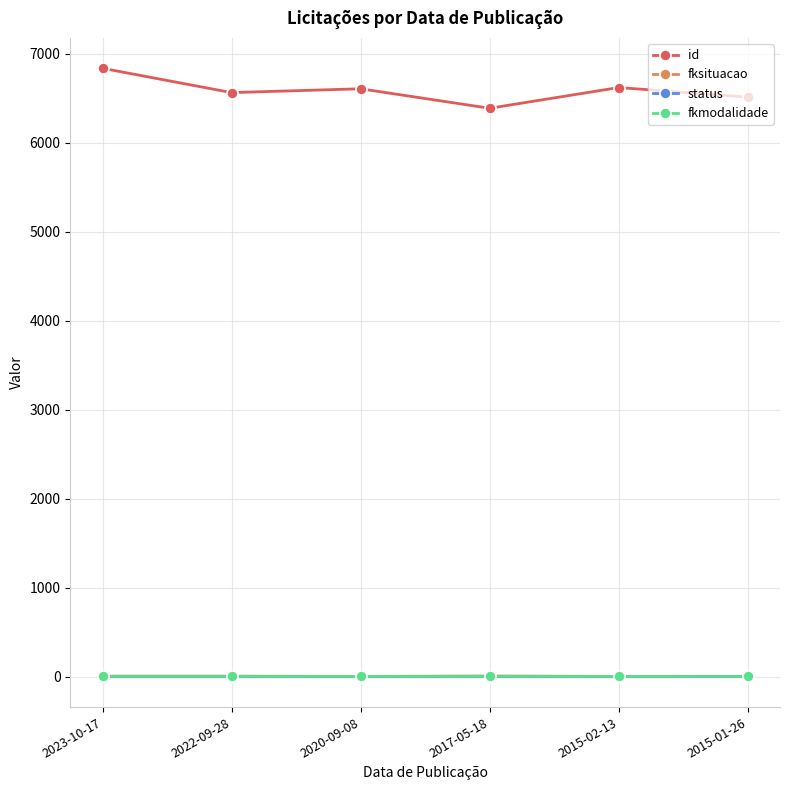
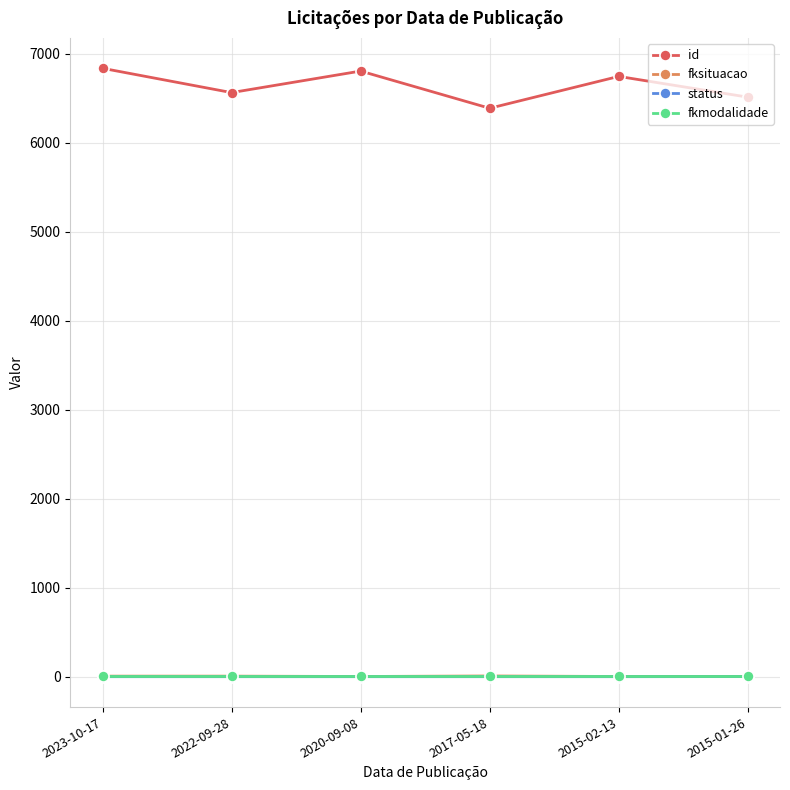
  {
    "id": {
      "2023-10-17": 6800,
      "2022-09-28": 6600,
-     "2020-09-08": 6600,
+     "2020-09-08": 6800,
      "2017-05-18": 6400,
-     "2015-02-13": 6600
+     "2015-02-13": 6700
    }
  }
